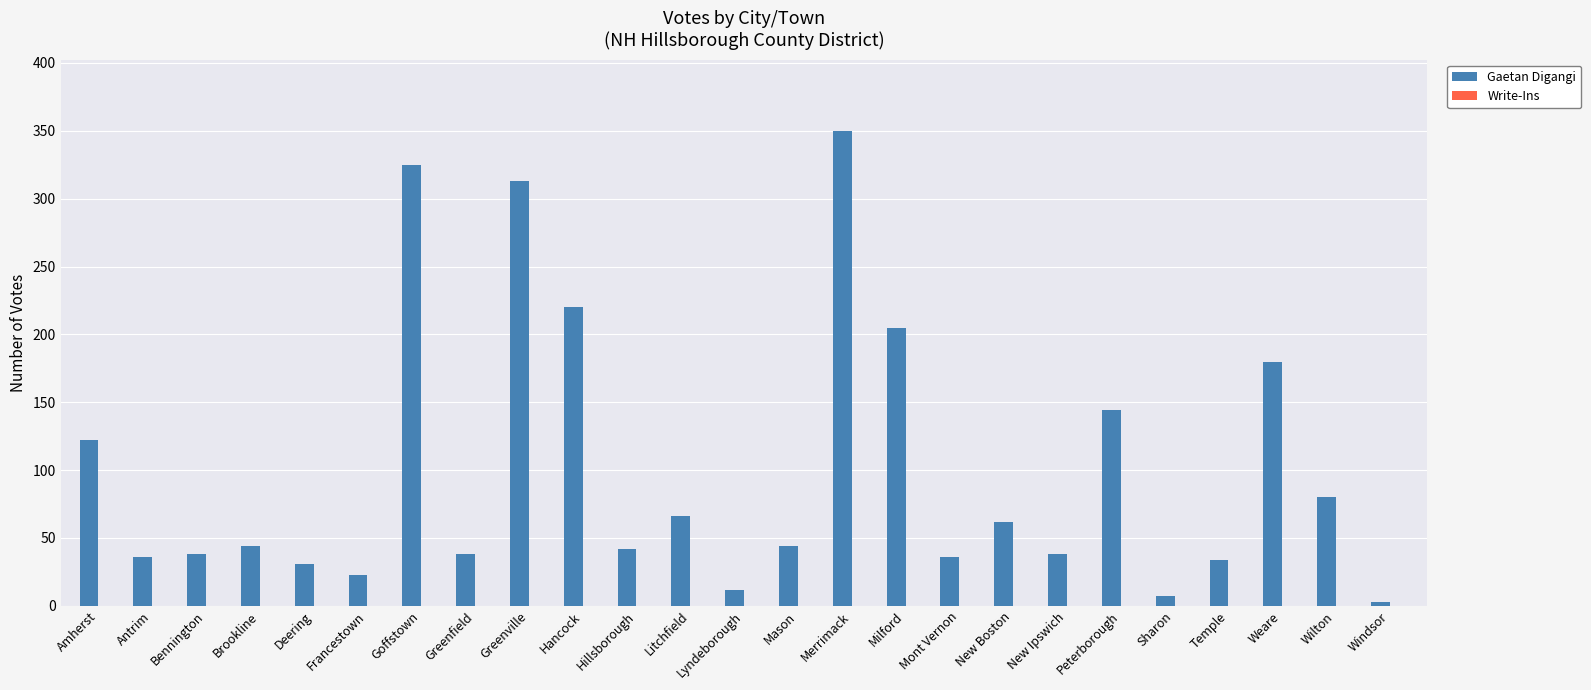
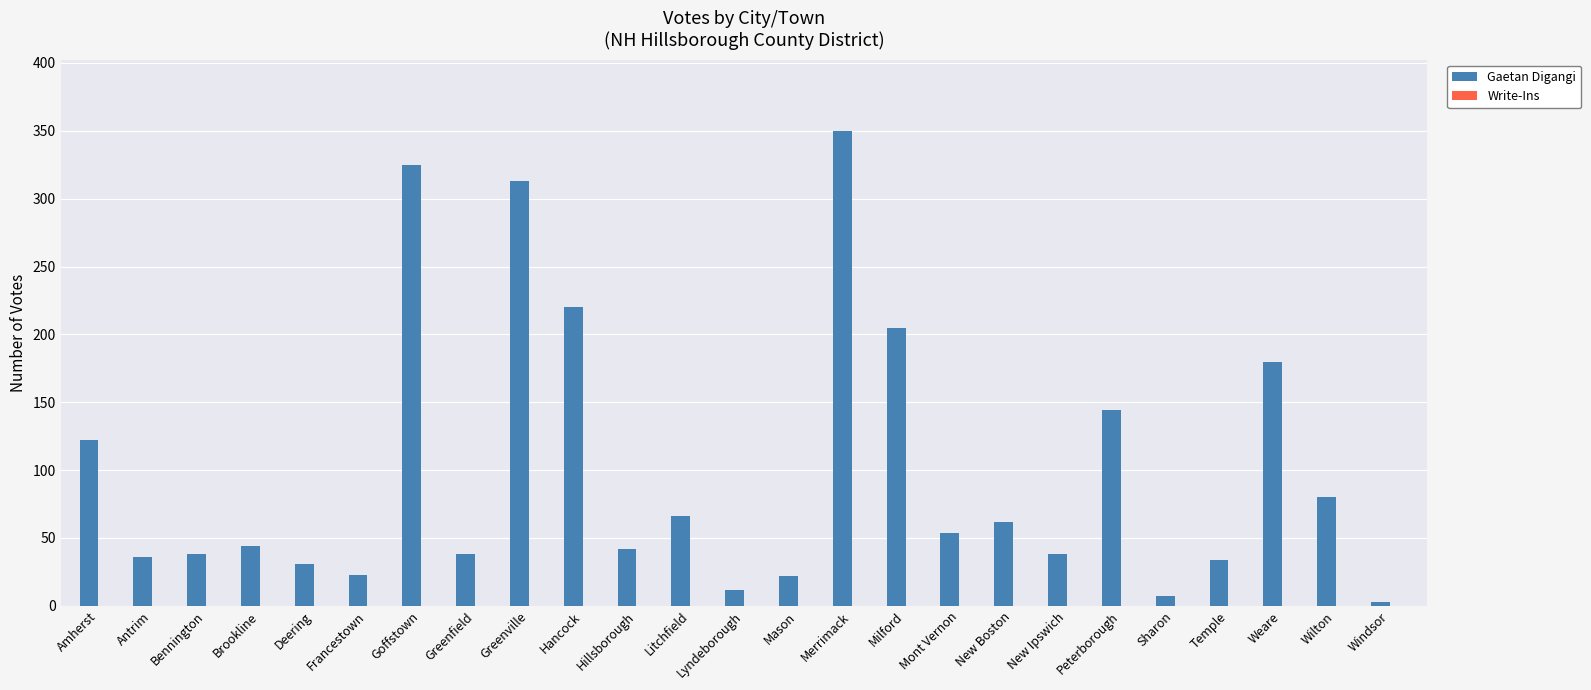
  {
    "Gaetan Digangi": {
      "Amherst": 122,
      "Antrim": 36,
      "Bennington": 38,
      "Brookline": 44,
      "Deering": 31,
      "Francestown": 23,
      "Goffstown": 325,
      "Greenfield": 38,
      "Greenville": 313,
      "Hancock": 220,
      "Hillsborough": 42,
      "Litchfield": 66,
      "Lyndeborough": 12,
-     "Mason": 44,
+     "Mason": 22,
      "Merrimack": 350,
      "Milford": 205,
-     "Mont Vernon": 36,
+     "Mont Vernon": 54,
      "New Boston": 62,
      "New Ipswich": 38,
      "Peterborough": 144,
      "Sharon": 7,
      "Temple": 34,
      "Weare": 180,
      "Wilton": 80,
      "Windsor": 3
    },
    "Write-Ins": {
      "Amherst": 0,
      "Antrim": 0,
      "Bennington": 0,
      "Brookline": 0,
      "Deering": 0,
      "Francestown": 0,
      "Goffstown": 0,
      "Greenfield": 0,
      "Greenville": 0,
      "Hancock": 0,
      "Hillsborough": 0,
      "Litchfield": 0,
      "Lyndeborough": 0,
      "Mason": 0,
      "Merrimack": 0,
      "Milford": 0,
      "Mont Vernon": 0,
      "New Boston": 0,
      "New Ipswich": 0,
      "Peterborough": 0,
      "Sharon": 0,
      "Temple": 0,
      "Weare": 0,
      "Wilton": 0,
      "Windsor": 0
    }
  }
